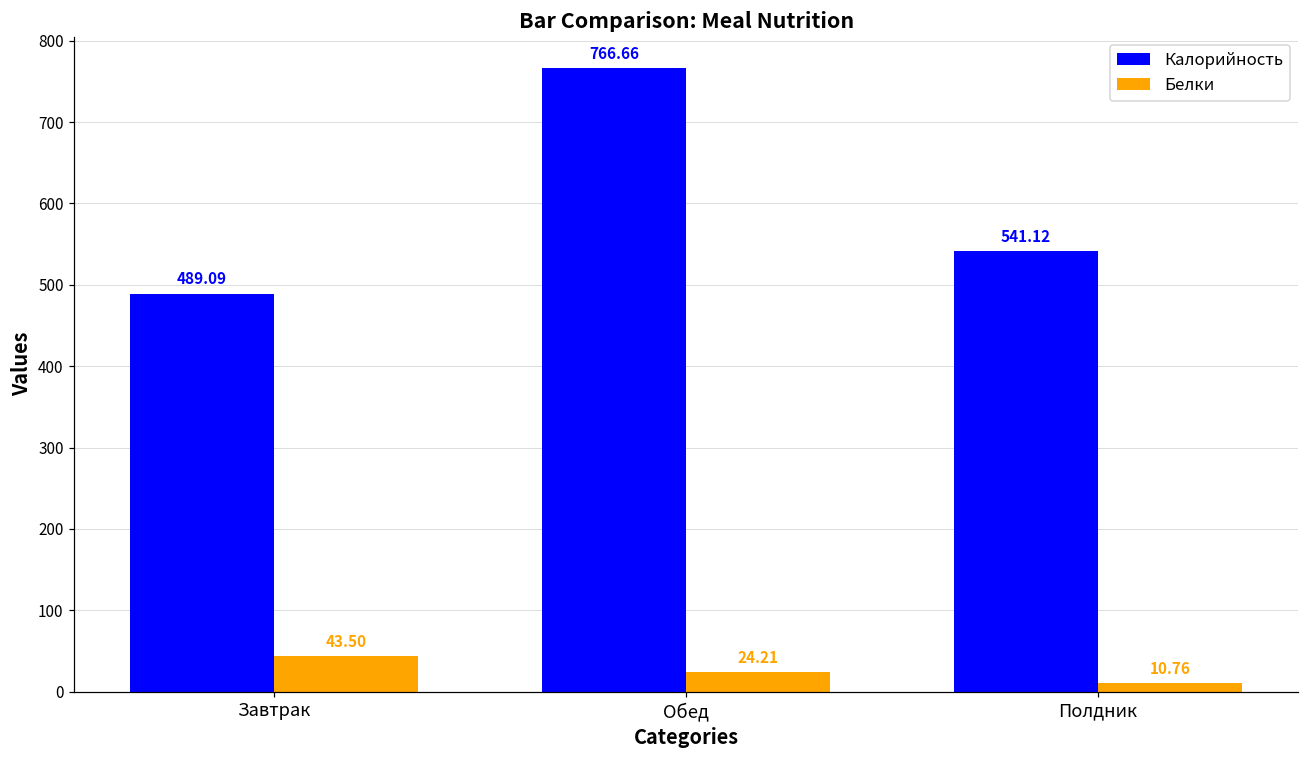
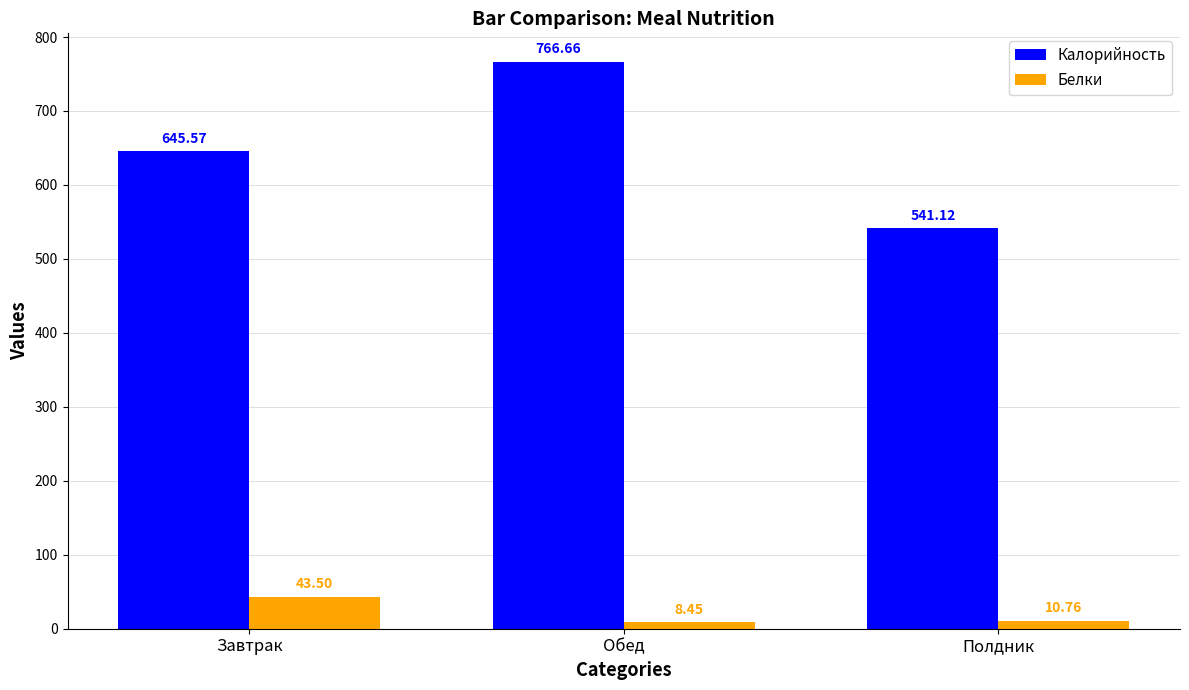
  {
    "Калорийность": {
-     "Завтрак": 489.09,
+     "Завтрак": 645.57,
      "Обед": 766.66,
      "Полдник": 541.12
    },
    "Белки": {
      "Завтрак": 43.50,
-     "Обед": 24.21,
+     "Обед": 8.45,
      "Полдник": 10.76
    }
  }
